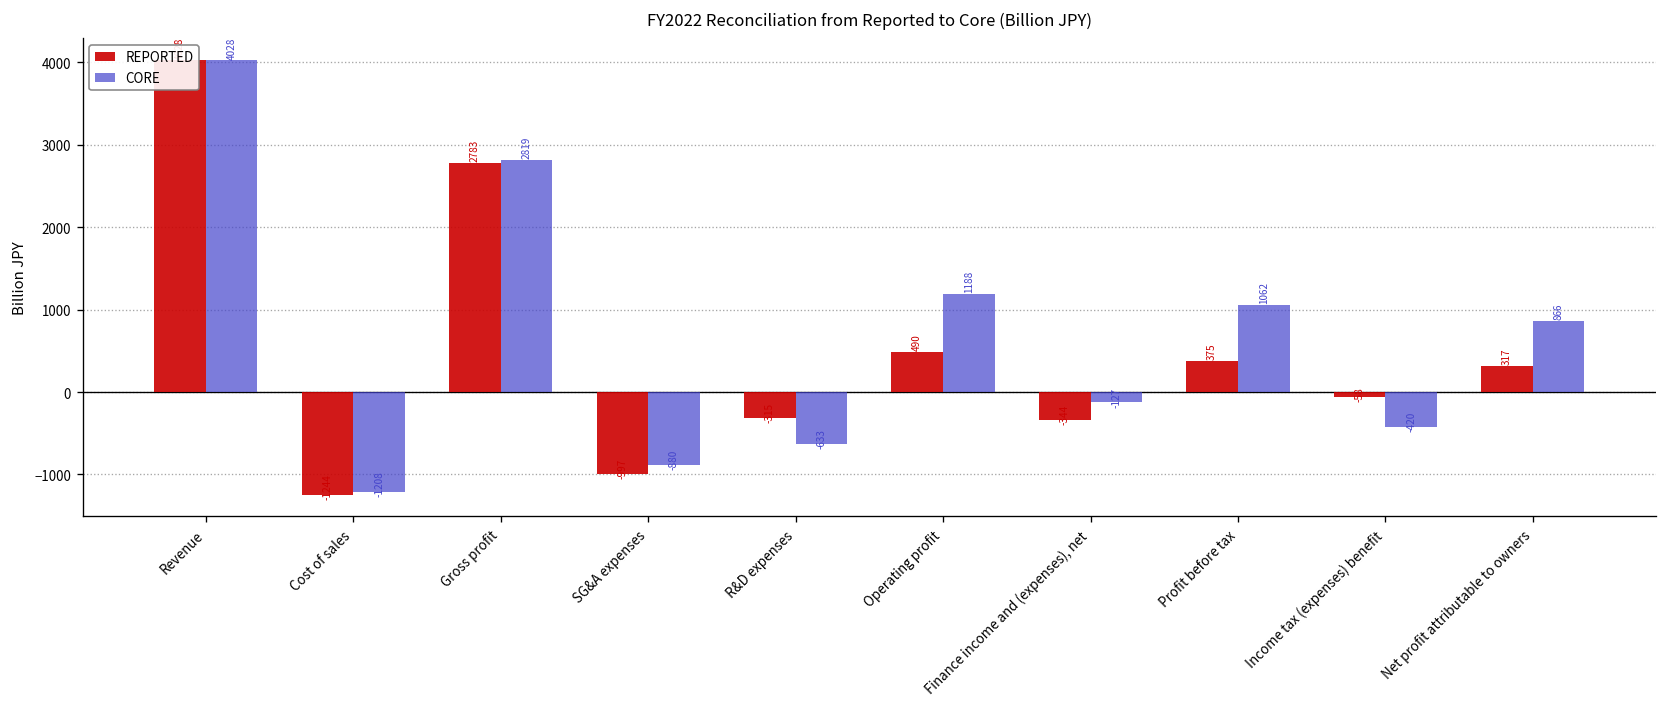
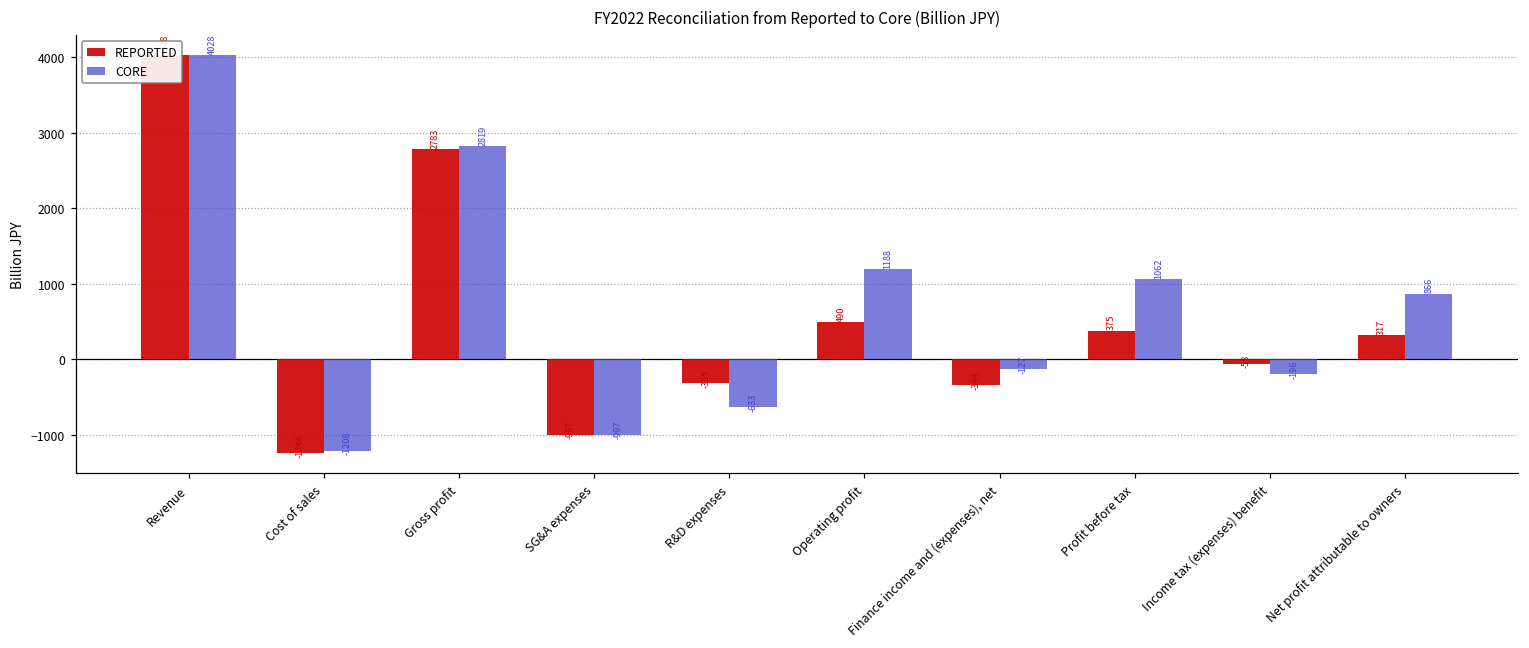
  {
    "REPORTED": {
      "Gross profit": 2783,
      "Operating profit": 490,
      "Profit before tax": 375,
      "Income tax (expenses) benefit": -58,
      "Net profit attributable to owners": 317
    },
    "CORE": {
      "Revenue": 4028,
      "Cost of sales": -1208,
      "Gross profit": 2819,
-     "SG&A expenses": -880,
+     "SG&A expenses": -997,
      "R&D expenses": -633,
      "Operating profit": 1188,
      "Finance income and (expenses), net": -127,
      "Profit before tax": 1062,
-     "Income tax (expenses) benefit": -420,
+     "Income tax (expenses) benefit": -196,
      "Net profit attributable to owners": 866
    }
  }
